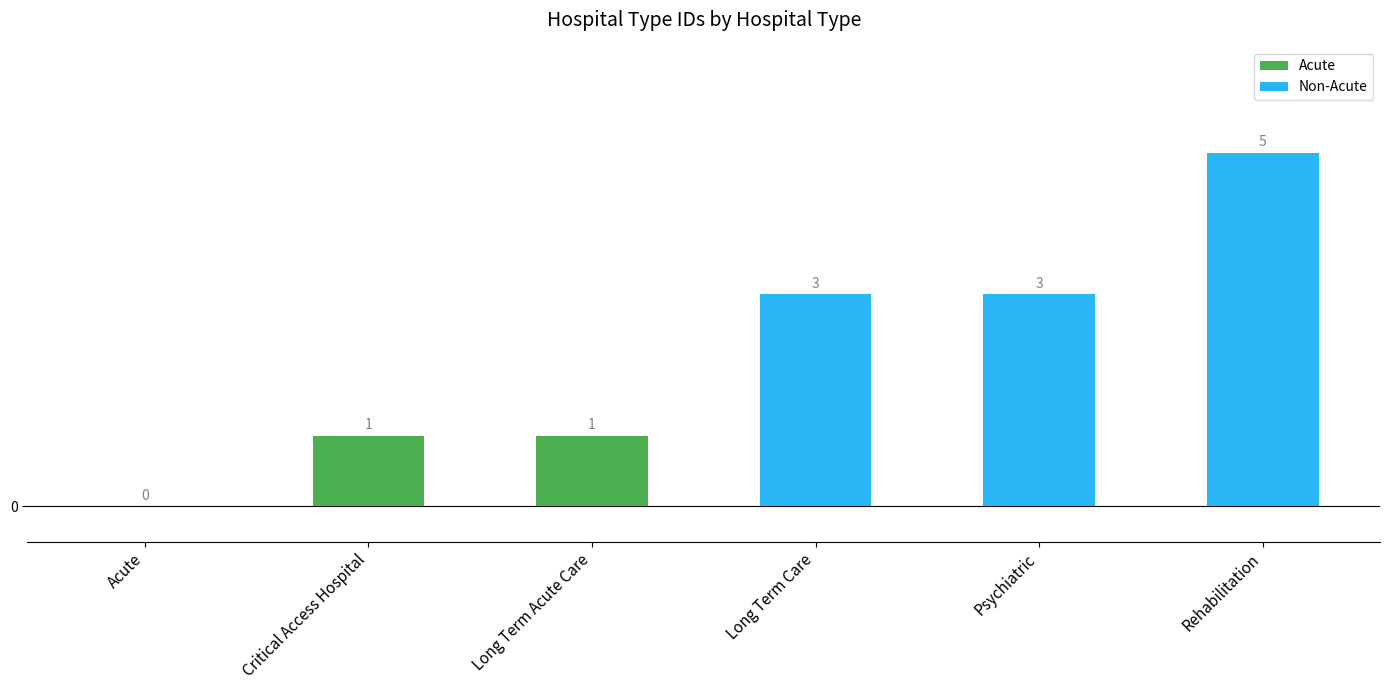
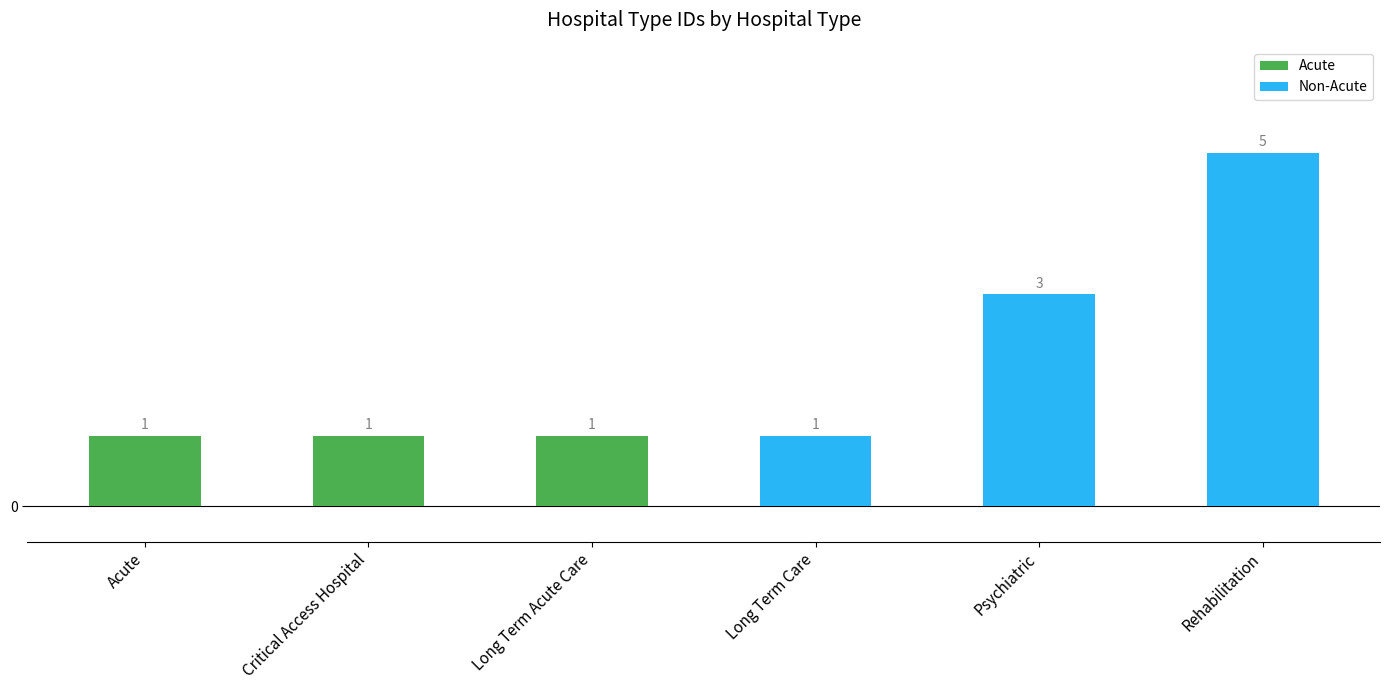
  {
-   "Acute": 0,
+   "Acute": 1,
    "Critical Access Hospital": 1,
    "Long Term Acute Care": 1,
-   "Long Term Care": 3,
+   "Long Term Care": 1,
    "Psychiatric": 3,
    "Rehabilitation": 5
  }
